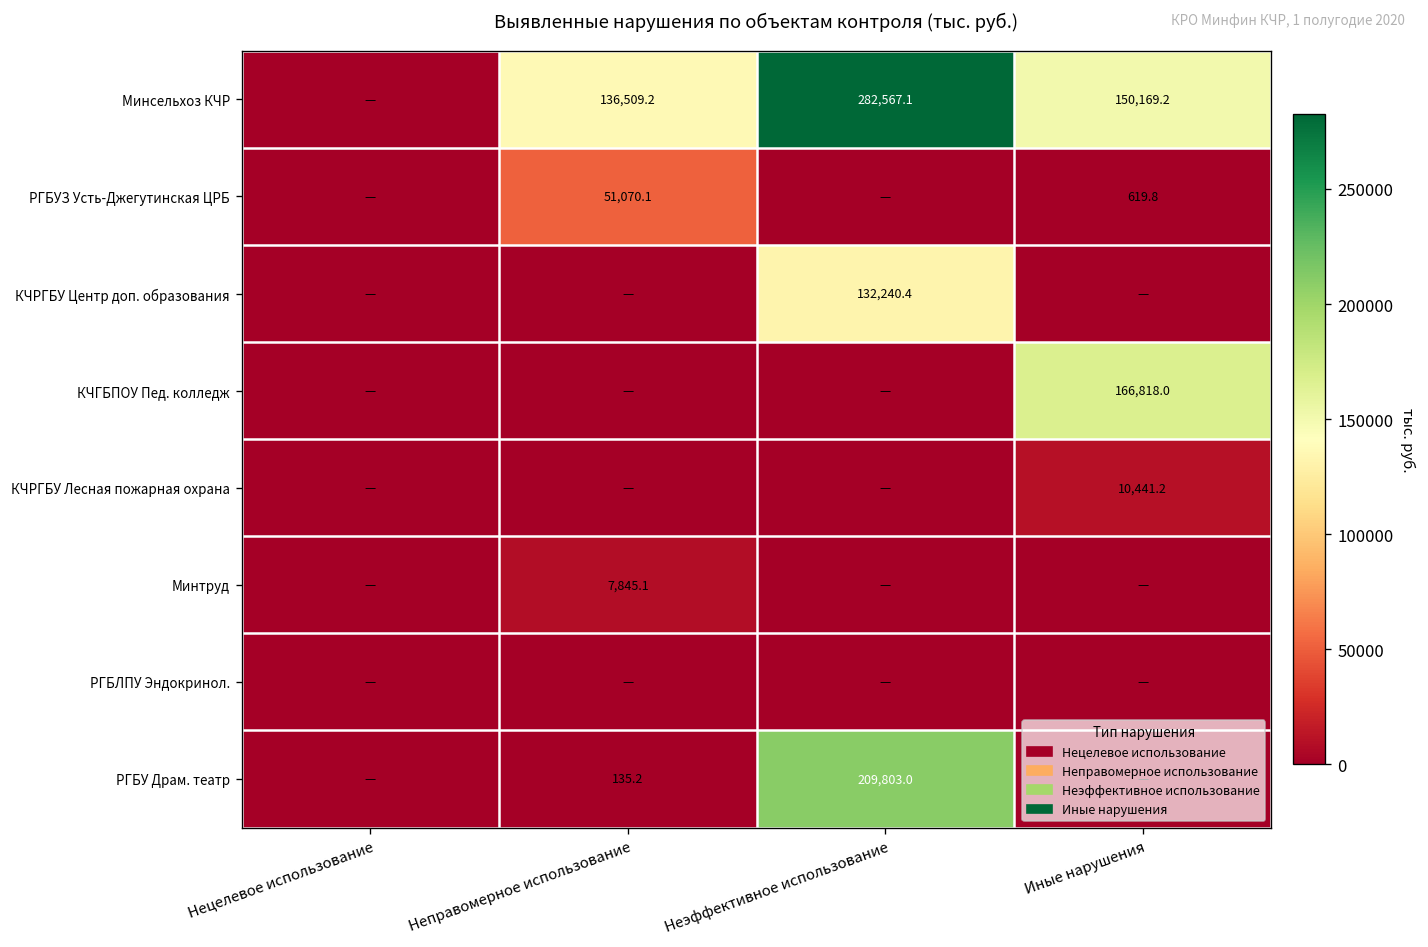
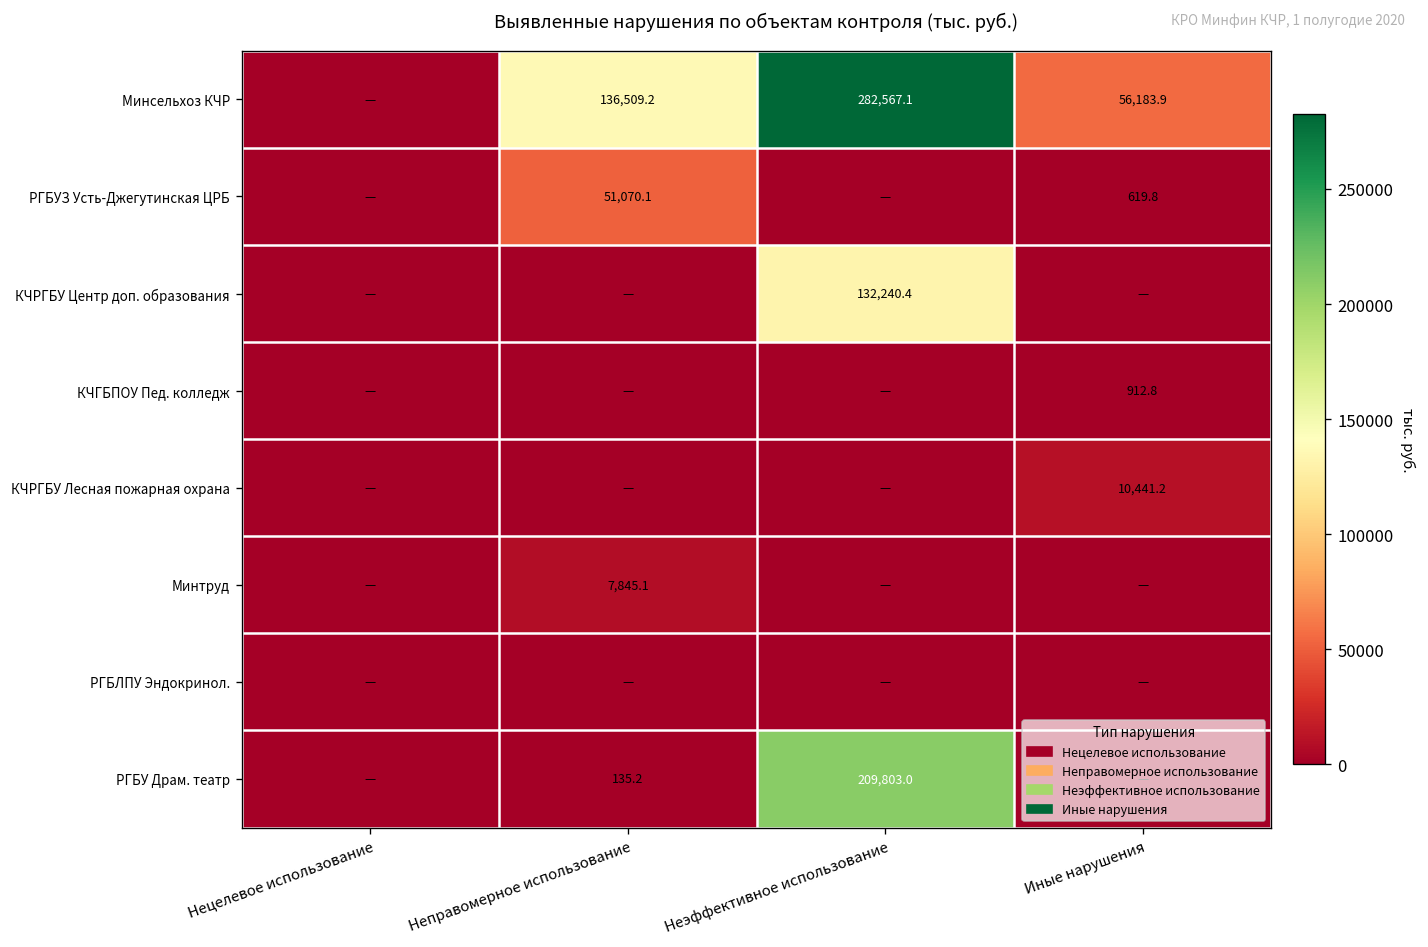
  {
    "Минсельхоз КЧР": {
      "Неправомерное использование": "136,509.2",
      "Неэффективное использование": "282,567.1",
-     "Иные нарушения": "150,169.2"
+     "Иные нарушения": "56,183.9"
    },
    "РГБУЗ Усть-Джегутинская ЦРБ": {
      "Неправомерное использование": "51,070.1",
      "Иные нарушения": "619.8"
    },
    "КЧРГБУ Центр доп. образования": {
      "Неэффективное использование": "132,240.4"
    },
    "КЧГБПОУ Пед. колледж": {
-     "Иные нарушения": "166,818.0"
+     "Иные нарушения": "912.8"
    },
    "КЧРГБУ Лесная пожарная охрана": {
      "Иные нарушения": "10,441.2"
    },
    "Минтруд": {
      "Неправомерное использование": "7,845.1"
    },
    "РГБУ Драм. театр": {
      "Неправомерное использование": "135.2",
      "Неэффективное использование": "209,803.0"
    }
  }
